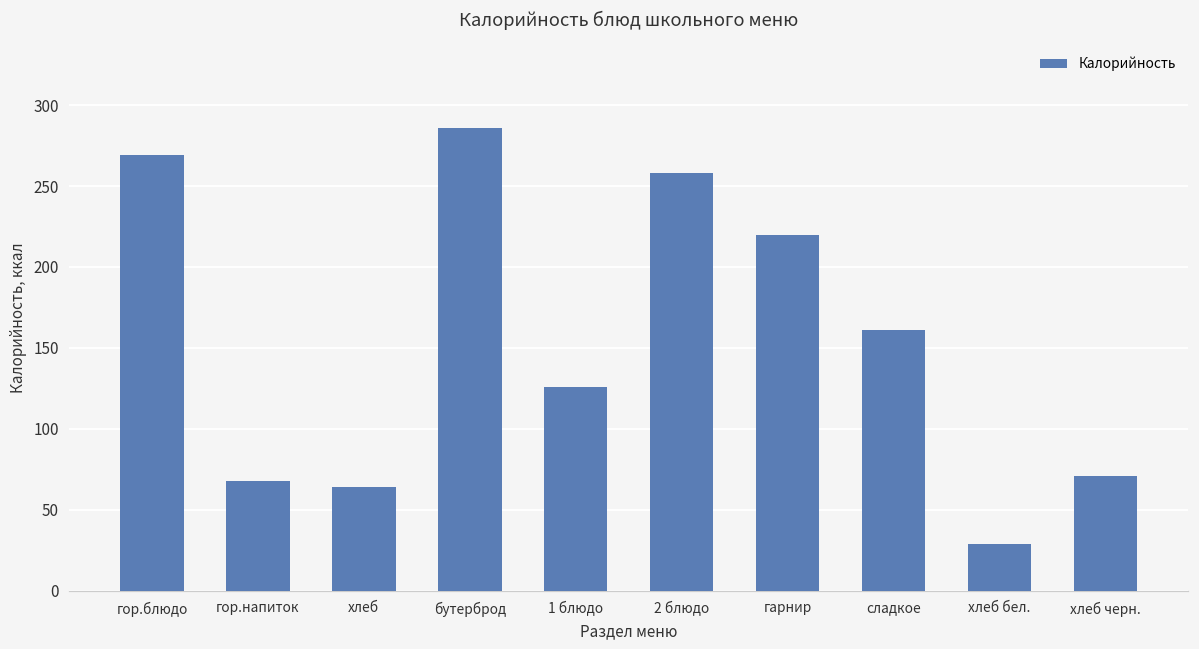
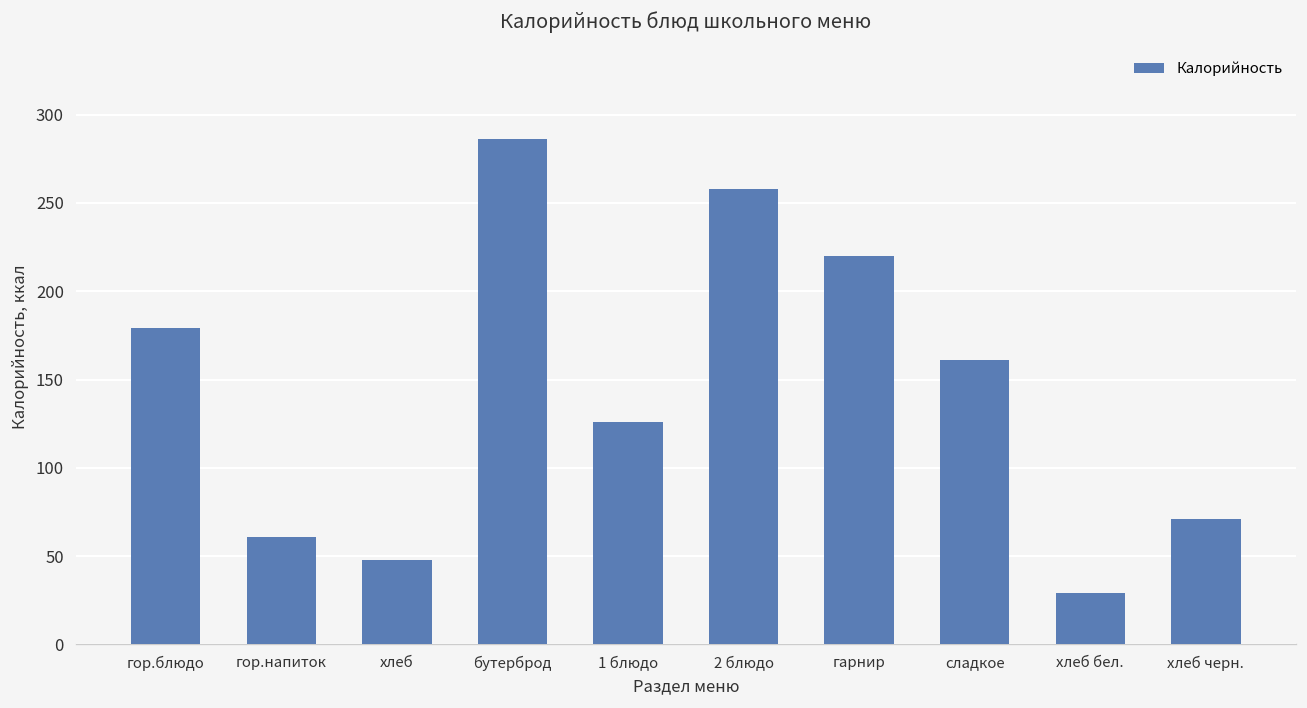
  {
-   "гор.блюдо": 269,
-   "гор.напиток": 68,
-   "хлеб": 64,
+   "гор.блюдо": 179,
+   "гор.напиток": 61,
+   "хлеб": 48,
    "бутерброд": 286,
    "1 блюдо": 126,
    "2 блюдо": 258,
    "гарнир": 220,
    "сладкое": 161,
    "хлеб бел.": 29,
    "хлеб черн.": 71
  }
